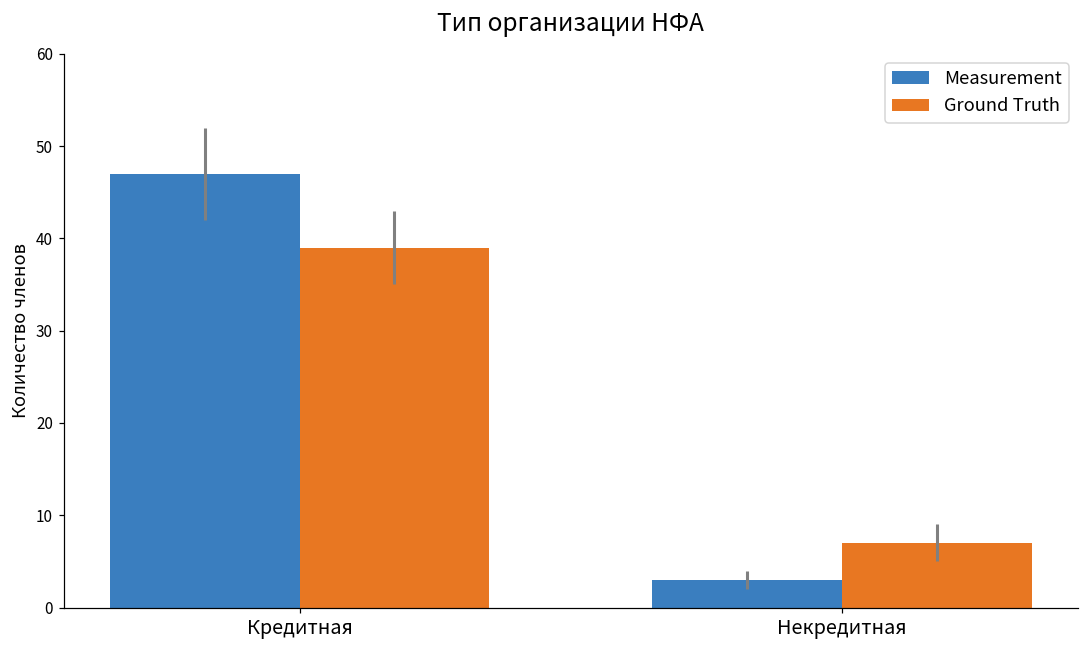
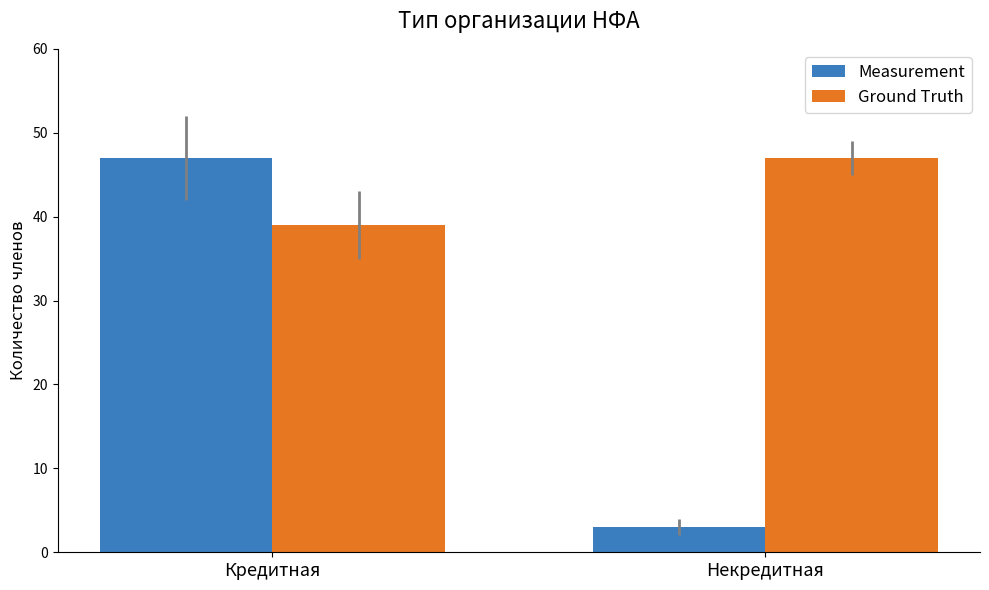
  {
    "Measurement": {
      "Кредитная": 47,
      "Некредитная": 3
    },
    "Ground Truth": {
      "Кредитная": 39,
-     "Некредитная": 7
+     "Некредитная": 47
    }
  }
